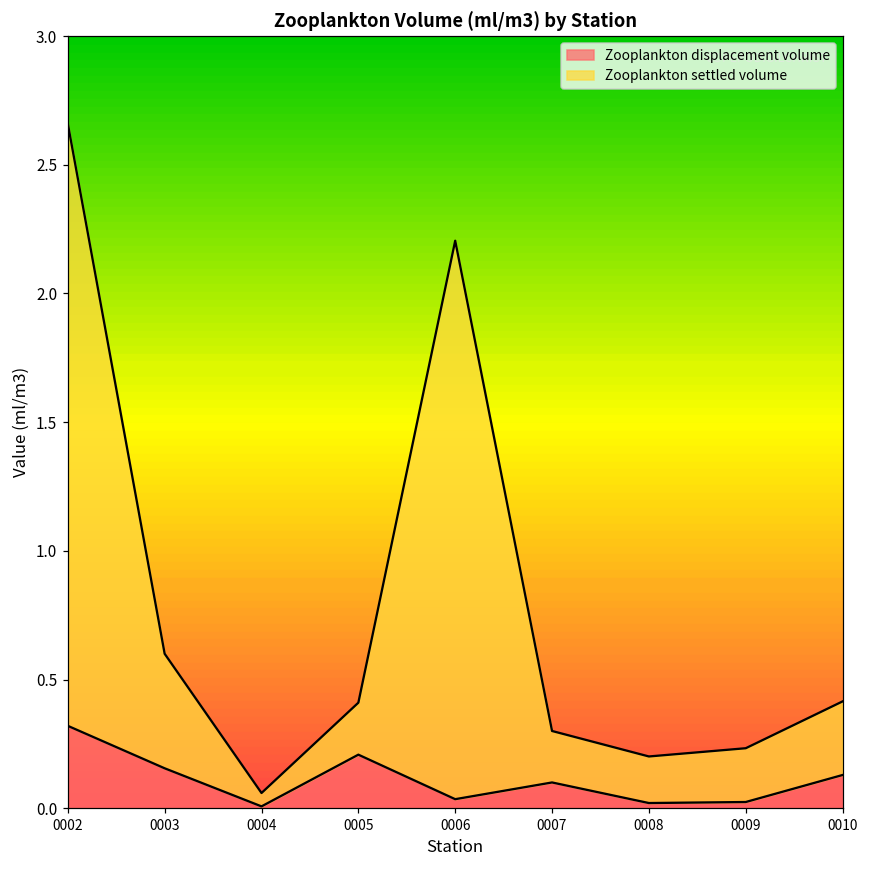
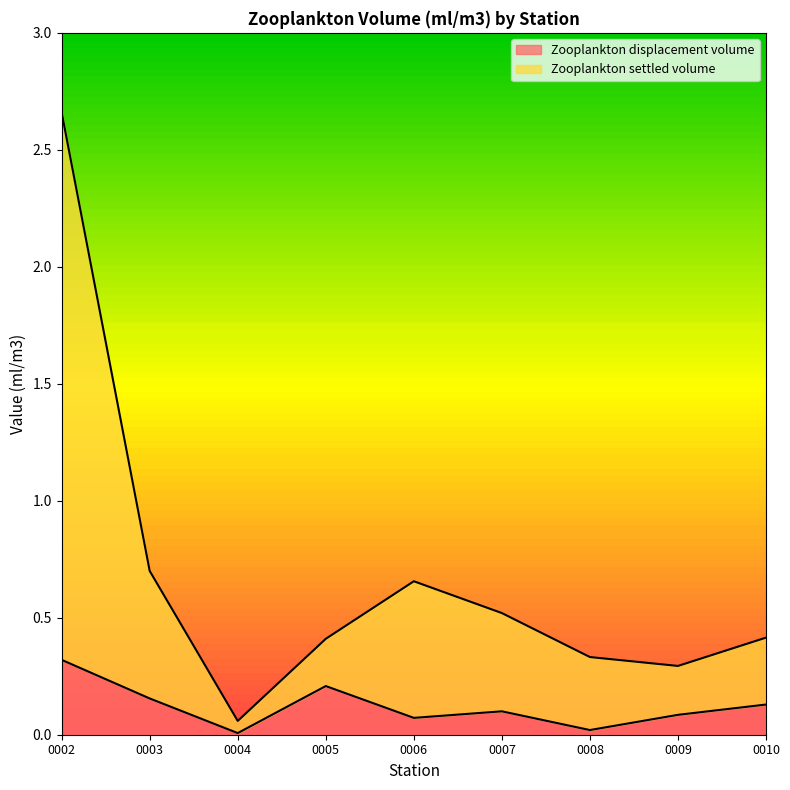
  {
    "Zooplankton displacement volume": {
      "0002": 0.32,
      "0003": 0.16,
      "0004": 0.01,
      "0005": 0.21,
-     "0006": 0.04,
+     "0006": 0.07,
      "0007": 0.10,
      "0008": 0.02,
-     "0009": 0.02,
+     "0009": 0.09,
      "0010": 0.13
    },
    "Zooplankton settled volume": {
      "0002": 2.34,
-     "0003": 0.44,
+     "0003": 0.55,
      "0004": 0.05,
      "0005": 0.20,
-     "0006": 2.17,
-     "0007": 0.20,
-     "0008": 0.18,
+     "0006": 0.58,
+     "0007": 0.42,
+     "0008": 0.31,
      "0009": 0.21,
      "0010": 0.29
    }
  }
